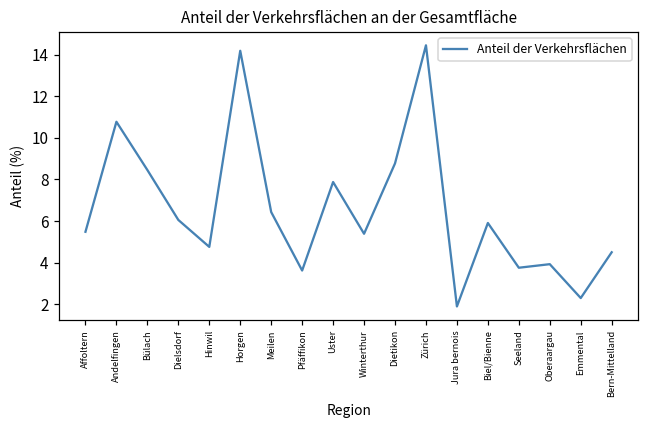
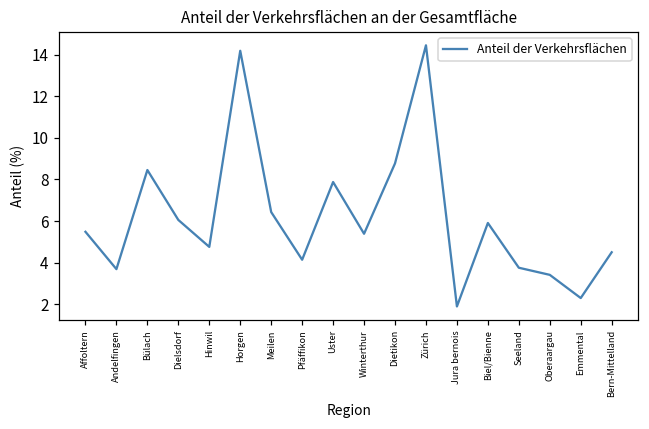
  {
    "Affoltern": 5.5,
-   "Andelfingen": 10.8,
+   "Andelfingen": 3.7,
    "Bülach": 8.5,
    "Dielsdorf": 6.1,
    "Hinwil": 4.8,
    "Horgen": 14.2,
    "Meilen": 6.4,
-   "Pfäffikon": 3.6,
+   "Pfäffikon": 4.1,
    "Uster": 7.9,
    "Winterthur": 5.4,
    "Dietikon": 8.8,
    "Zürich": 14.4,
    "Jura bernois": 1.9,
    "Biel/Bienne": 5.9,
    "Seeland": 3.8,
-   "Oberaargau": 3.9,
+   "Oberaargau": 3.4,
    "Emmental": 2.3,
    "Bern-Mittelland": 4.5
  }
